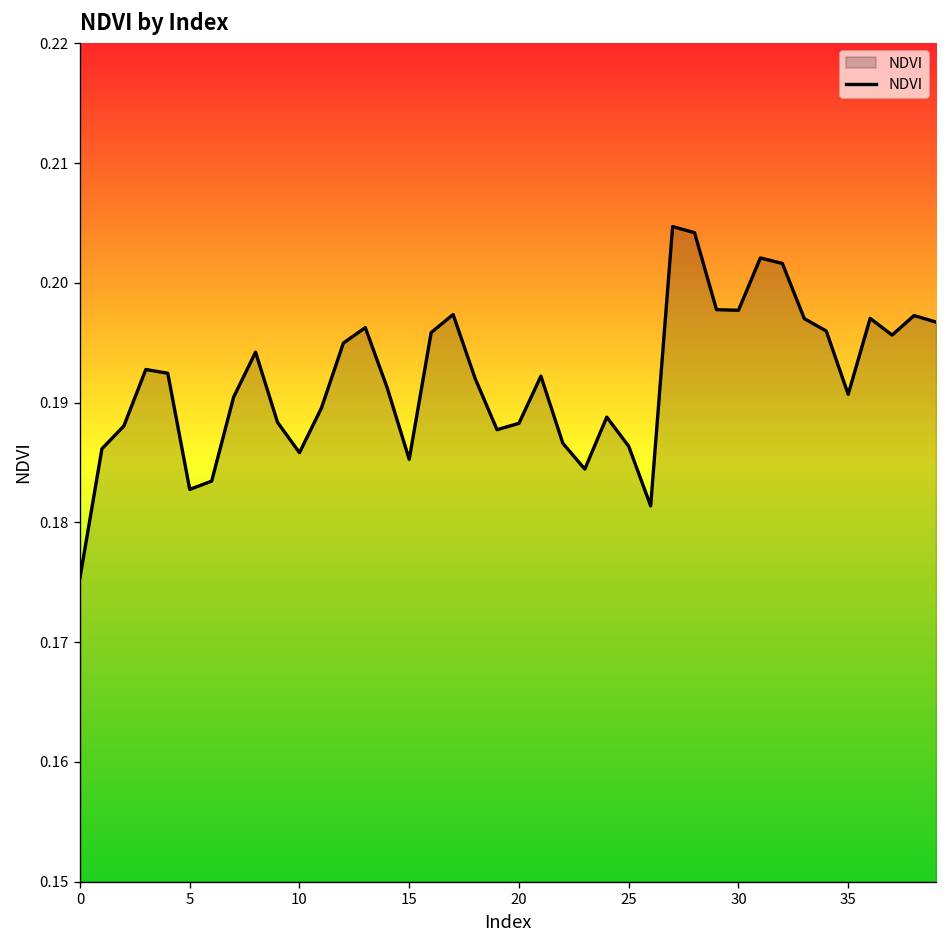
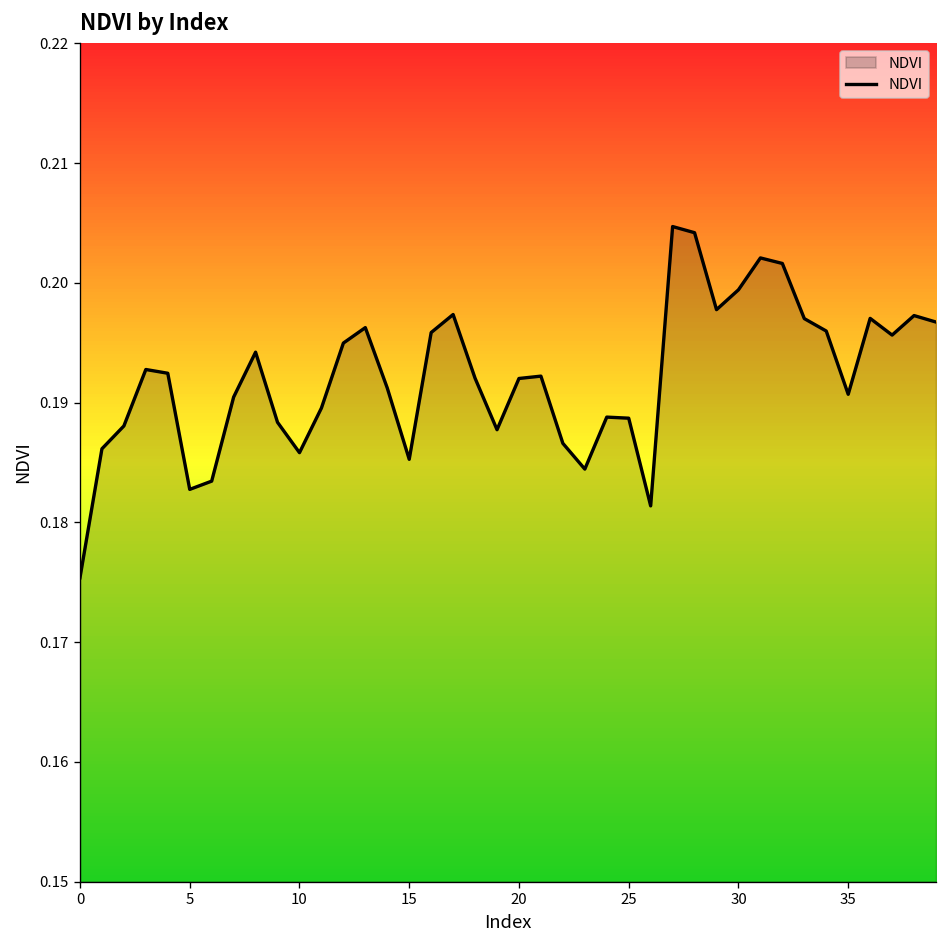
  {
    "0": 0.175,
    "5": 0.183,
    "10": 0.186,
    "15": 0.185,
-   "20": 0.188,
-   "25": 0.186,
-   "30": 0.198,
+   "20": 0.192,
+   "25": 0.189,
+   "30": 0.199,
    "35": 0.191
  }
